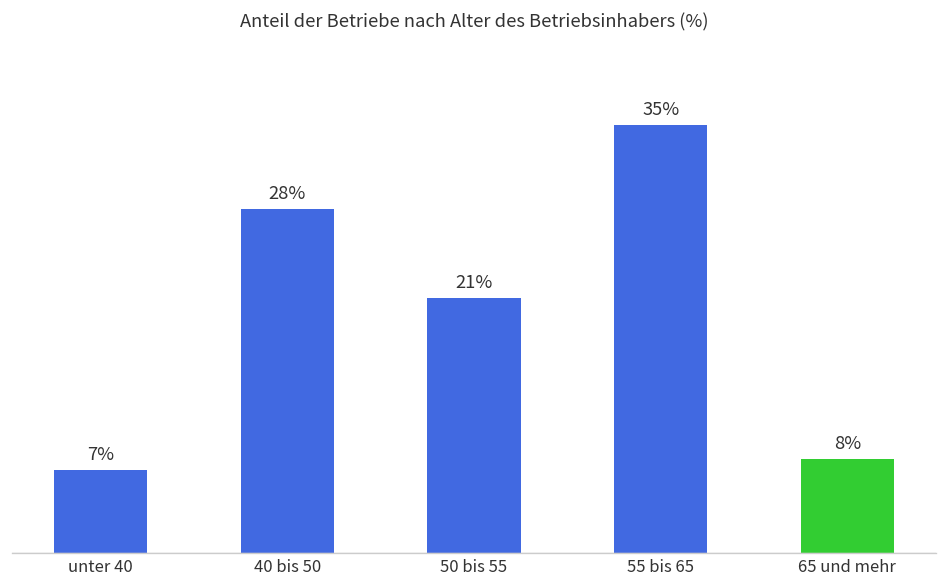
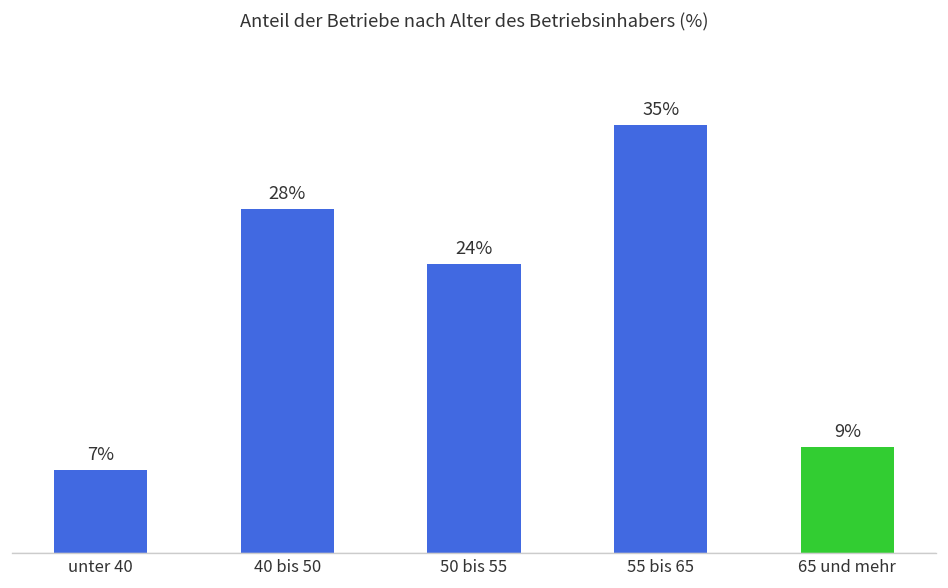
  {
    "unter 40": "7%",
    "40 bis 50": "28%",
-   "50 bis 55": "21%",
+   "50 bis 55": "24%",
    "55 bis 65": "35%",
-   "65 und mehr": "8%"
+   "65 und mehr": "9%"
  }
